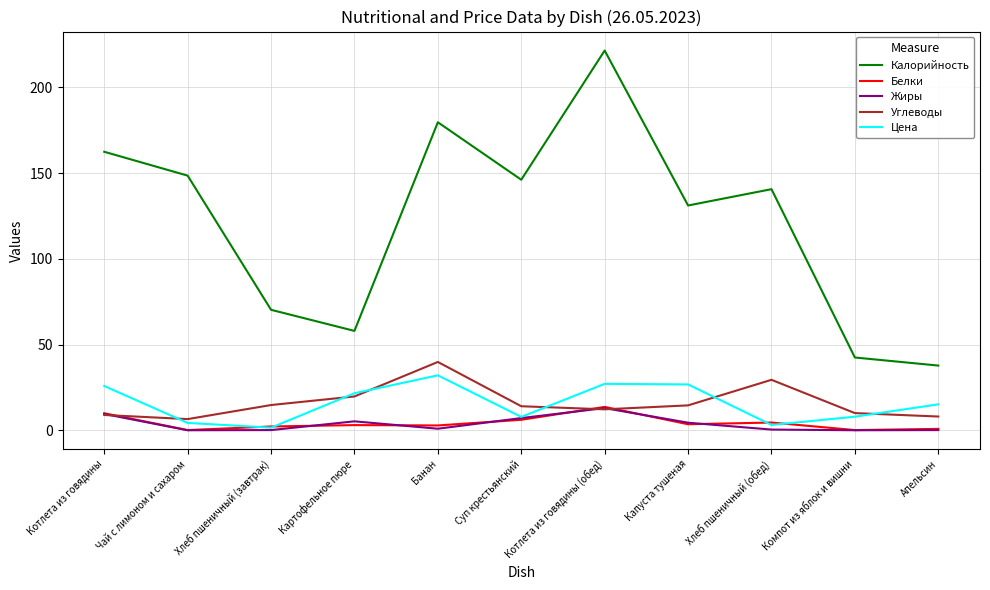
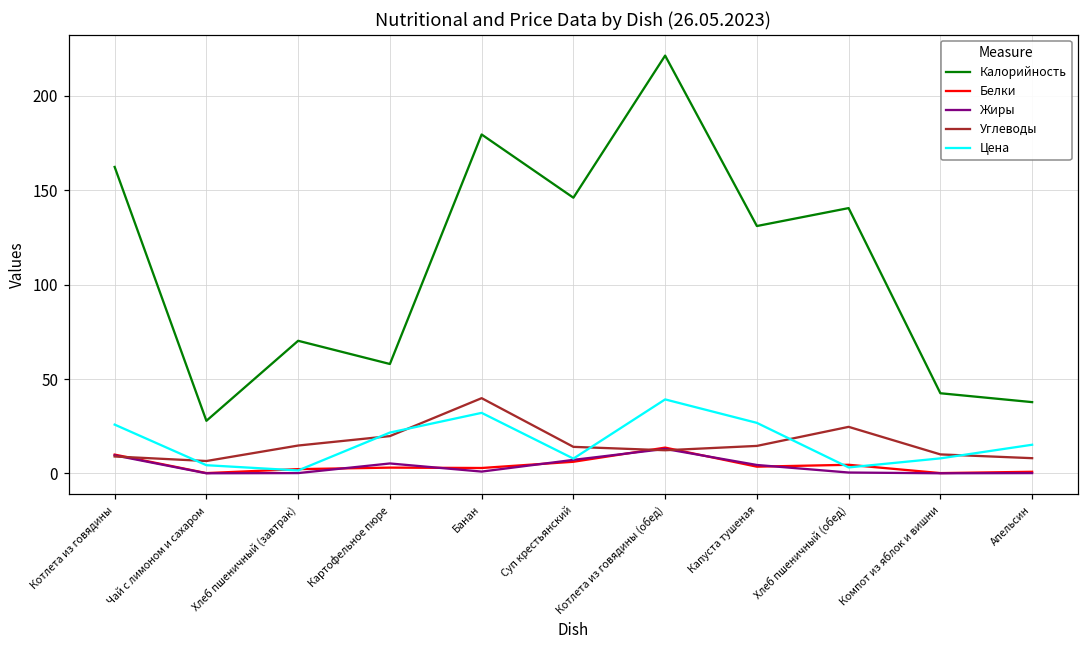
  {
    "Калорийность": {
      "Котлета из говядины": 162,
-     "Чай с лимоном и сахаром": 149,
+     "Чай с лимоном и сахаром": 28,
      "Хлеб пшеничный (завтрак)": 70,
      "Картофельное пюре": 58,
      "Банан": 180,
      "Суп крестьянский": 146,
      "Котлета из говядины (обед)": 221,
      "Капуста тушеная": 131,
      "Хлеб пшеничный (обед)": 141,
      "Компот из яблок и вишни": 43,
      "Апельсин": 38
    },
    "Белки": {
      "Картофельное пюре": 3,
      "Банан": 3
    },
    "Жиры": {
      "Картофельное пюре": 5,
      "Банан": 1,
      "Хлеб пшеничный (обед)": 1
    },
    "Углеводы": {
      "Чай с лимоном и сахаром": 7,
      "Хлеб пшеничный (завтрак)": 15,
      "Картофельное пюре": 20,
      "Банан": 40,
      "Суп крестьянский": 14,
      "Капуста тушеная": 15,
-     "Хлеб пшеничный (обед)": 30,
+     "Хлеб пшеничный (обед)": 25,
      "Компот из яблок и вишни": 10,
      "Апельсин": 8
    },
    "Цена": {
      "Котлета из говядины": 26,
      "Чай с лимоном и сахаром": 4,
      "Картофельное пюре": 22,
      "Банан": 32,
-     "Котлета из говядины (обед)": 27,
+     "Котлета из говядины (обед)": 39,
      "Капуста тушеная": 27,
      "Компот из яблок и вишни": 8,
      "Апельсин": 15
    }
  }
